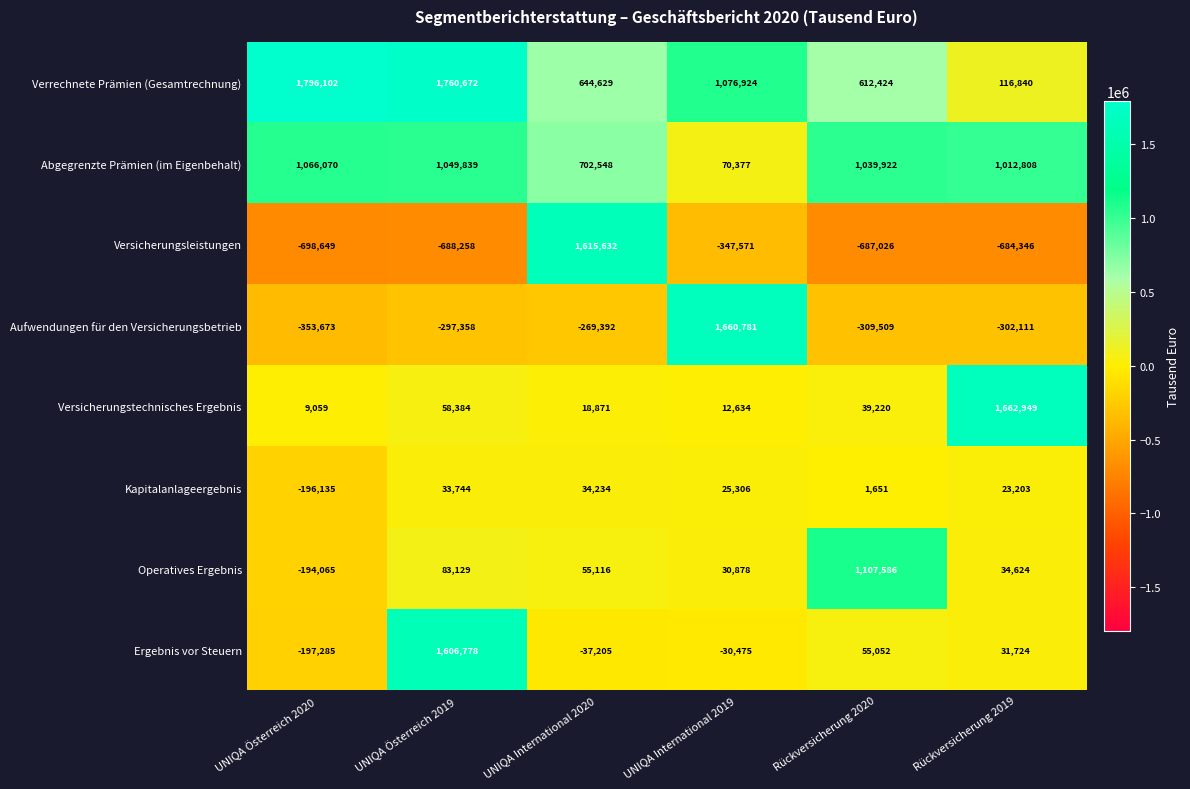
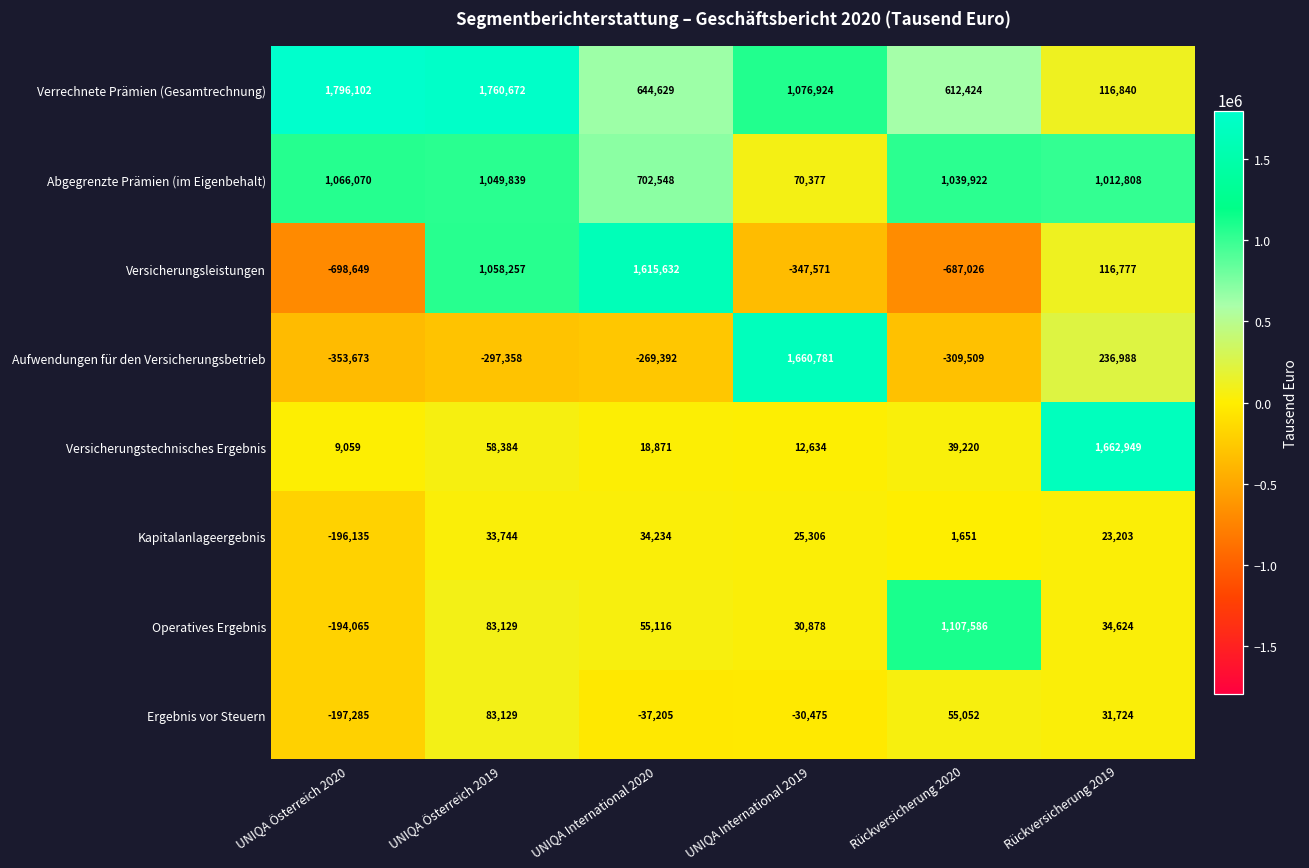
  {
    "Verrechnete Prämien (Gesamtrechnung)": {
      "UNIQA Österreich 2020": "1,796,102",
      "UNIQA Österreich 2019": "1,760,672",
      "UNIQA International 2020": "644,629",
      "UNIQA International 2019": "1,076,924",
      "Rückversicherung 2020": "612,424",
      "Rückversicherung 2019": "116,840"
    },
    "Abgegrenzte Prämien (im Eigenbehalt)": {
      "UNIQA Österreich 2020": "1,066,070",
      "UNIQA Österreich 2019": "1,049,839",
      "UNIQA International 2020": "702,548",
      "UNIQA International 2019": "70,377",
      "Rückversicherung 2020": "1,039,922",
      "Rückversicherung 2019": "1,012,808"
    },
    "Versicherungsleistungen": {
      "UNIQA Österreich 2020": "-698,649",
-     "UNIQA Österreich 2019": "-688,258",
+     "UNIQA Österreich 2019": "1,058,257",
      "UNIQA International 2020": "1,615,632",
      "UNIQA International 2019": "-347,571",
      "Rückversicherung 2020": "-687,026",
-     "Rückversicherung 2019": "-684,346"
+     "Rückversicherung 2019": "116,777"
    },
    "Aufwendungen für den Versicherungsbetrieb": {
      "UNIQA Österreich 2020": "-353,673",
      "UNIQA Österreich 2019": "-297,358",
      "UNIQA International 2020": "-269,392",
      "UNIQA International 2019": "1,660,781",
      "Rückversicherung 2020": "-309,509",
-     "Rückversicherung 2019": "-302,111"
+     "Rückversicherung 2019": "236,988"
    },
    "Versicherungstechnisches Ergebnis": {
      "UNIQA Österreich 2020": "9,059",
      "UNIQA Österreich 2019": "58,384",
      "UNIQA International 2020": "18,871",
      "UNIQA International 2019": "12,634",
      "Rückversicherung 2020": "39,220",
      "Rückversicherung 2019": "1,662,949"
    },
    "Kapitalanlageergebnis": {
      "UNIQA Österreich 2020": "-196,135",
      "UNIQA Österreich 2019": "33,744",
      "UNIQA International 2020": "34,234",
      "UNIQA International 2019": "25,306",
      "Rückversicherung 2020": "1,651",
      "Rückversicherung 2019": "23,203"
    },
    "Operatives Ergebnis": {
      "UNIQA Österreich 2020": "-194,065",
      "UNIQA Österreich 2019": "83,129",
      "UNIQA International 2020": "55,116",
      "UNIQA International 2019": "30,878",
      "Rückversicherung 2020": "1,107,586",
      "Rückversicherung 2019": "34,624"
    },
    "Ergebnis vor Steuern": {
      "UNIQA Österreich 2020": "-197,285",
-     "UNIQA Österreich 2019": "1,606,778",
+     "UNIQA Österreich 2019": "83,129",
      "UNIQA International 2020": "-37,205",
      "UNIQA International 2019": "-30,475",
      "Rückversicherung 2020": "55,052",
      "Rückversicherung 2019": "31,724"
    }
  }
